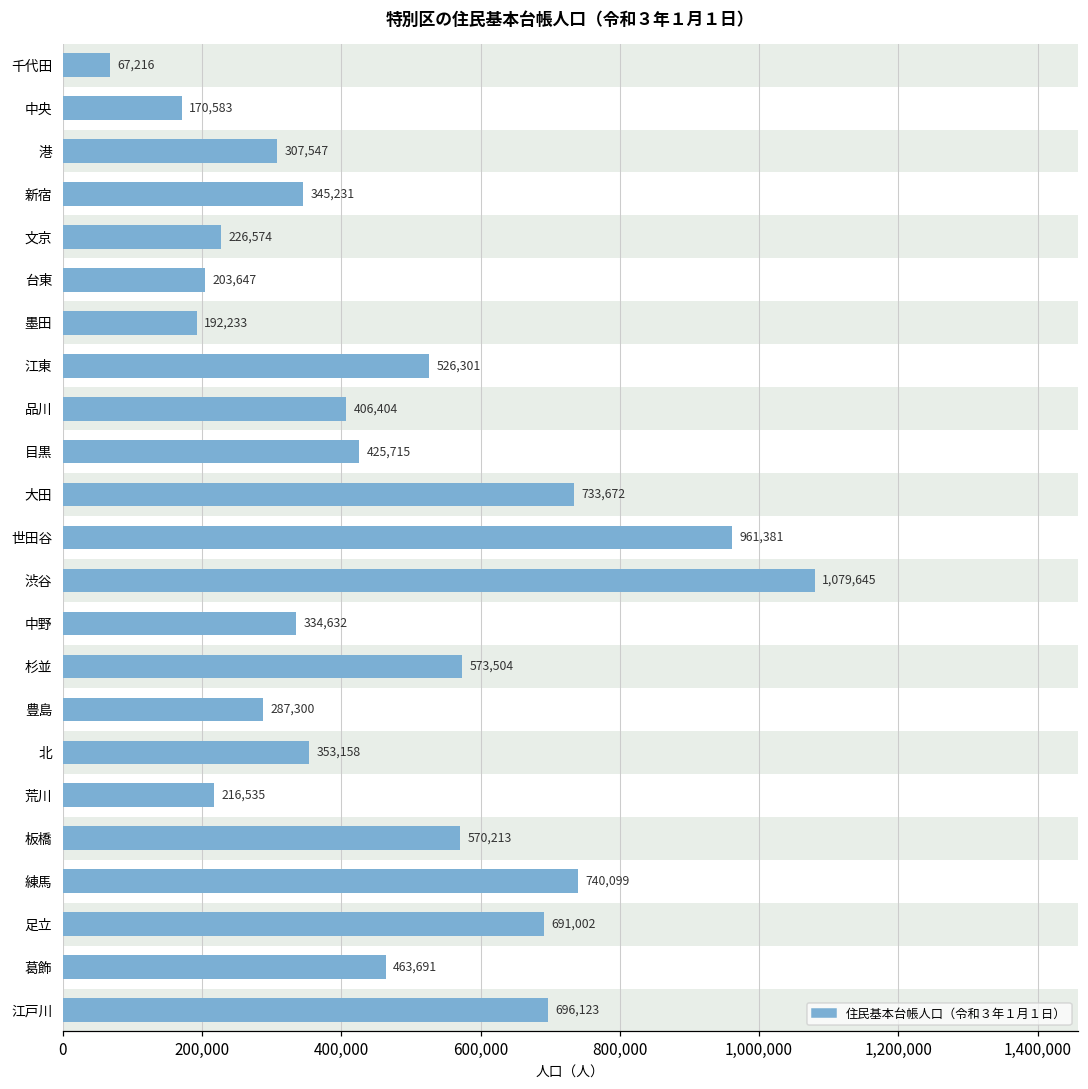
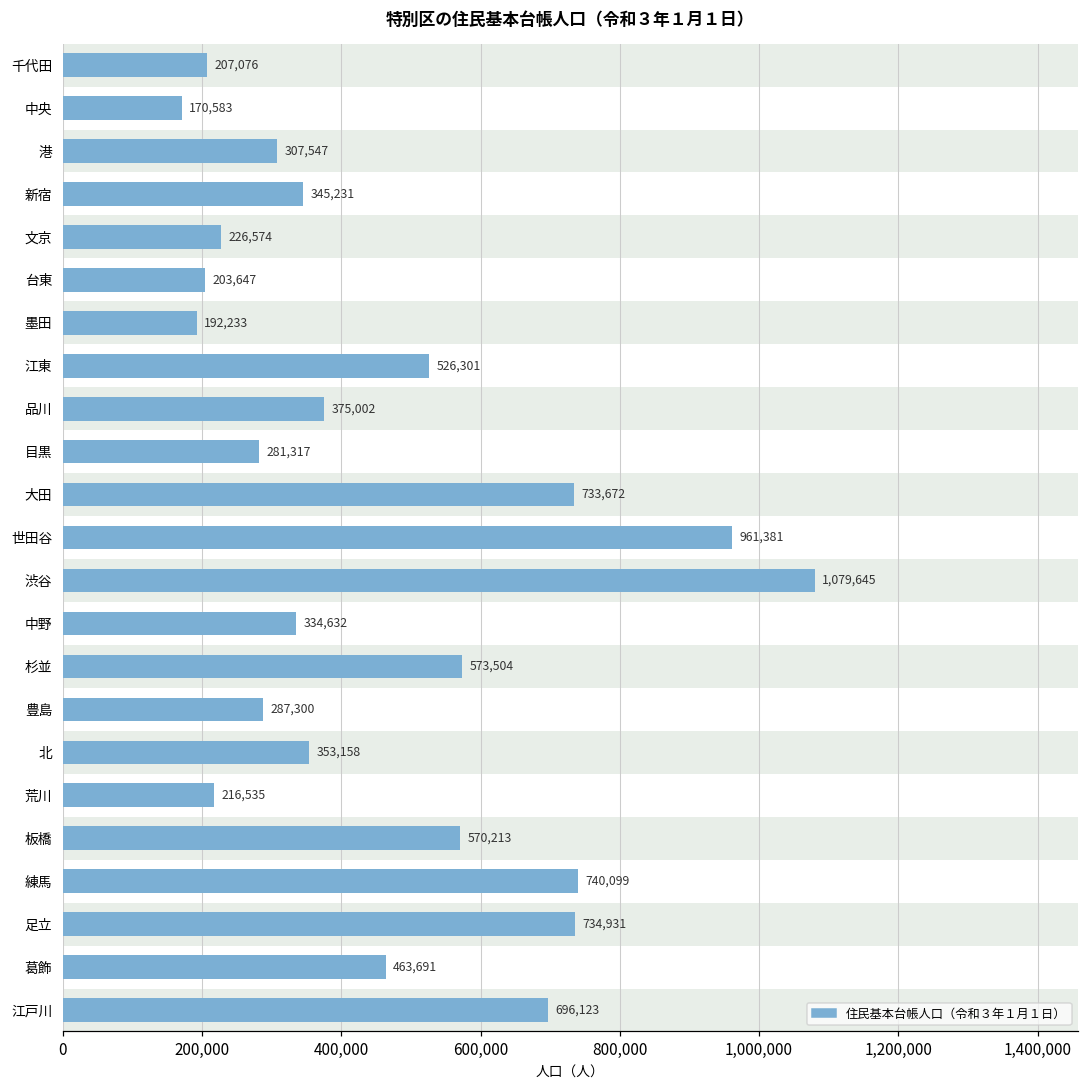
  {
    "住民基本台帳人口（令和３年１月１日）": {
-     "千代田": "67,216",
-     "品川": "406,404",
-     "目黒": "425,715",
-     "足立": "691,002"
+     "千代田": "207,076",
+     "品川": "375,002",
+     "目黒": "281,317",
+     "足立": "734,931"
    }
  }
